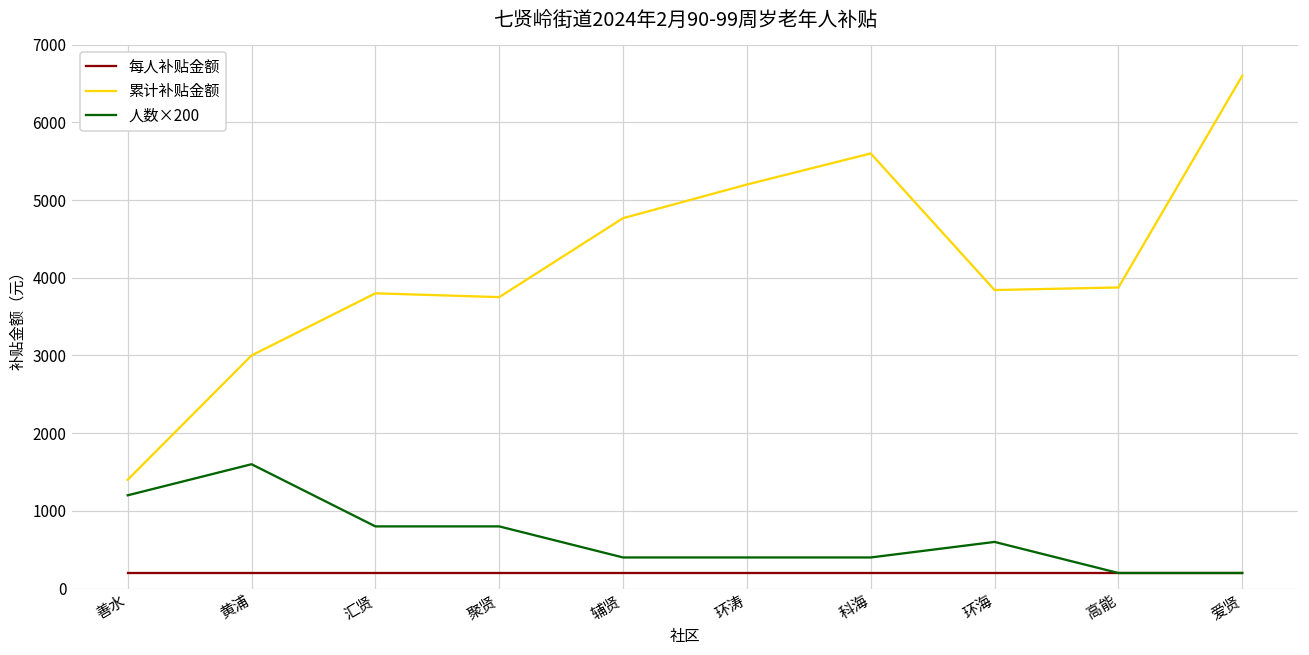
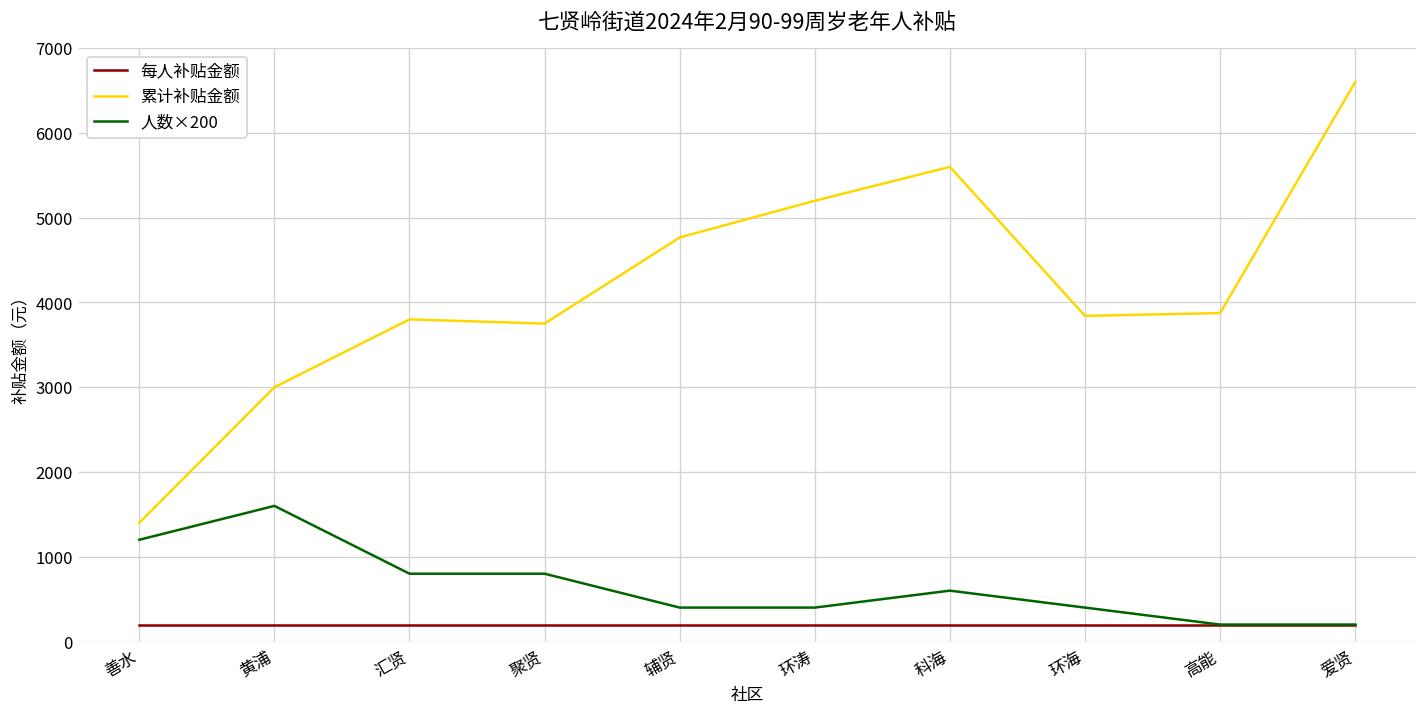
  {
    "每人补贴金额": {
      "善水": 200,
      "黄浦": 200,
      "汇贤": 200,
      "聚贤": 200,
      "辅贤": 200,
      "环涛": 200,
      "科海": 200,
      "环海": 200
    },
    "累计补贴金额": {
      "善水": 1400,
      "黄浦": 3000,
      "汇贤": 3800,
      "聚贤": 3800,
      "辅贤": 4800,
      "环涛": 5200,
      "科海": 5600,
      "环海": 3800,
      "高能": 3900,
      "爱贤": 6600
    },
    "人数×200": {
      "善水": 1200,
      "黄浦": 1600,
      "汇贤": 800,
      "聚贤": 800,
      "辅贤": 400,
      "环涛": 400,
-     "科海": 400,
-     "环海": 600
+     "科海": 600,
+     "环海": 400
    }
  }
